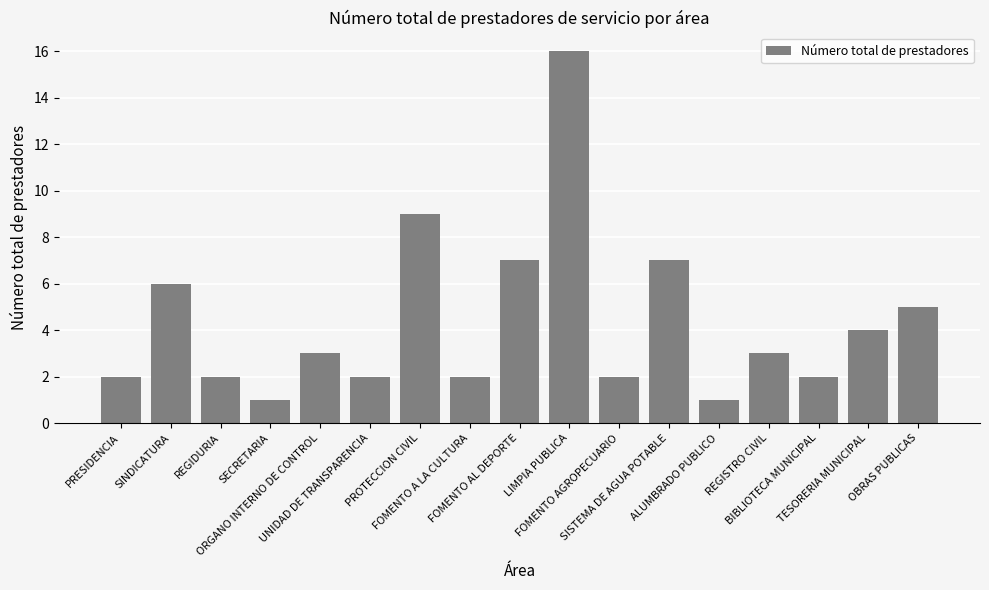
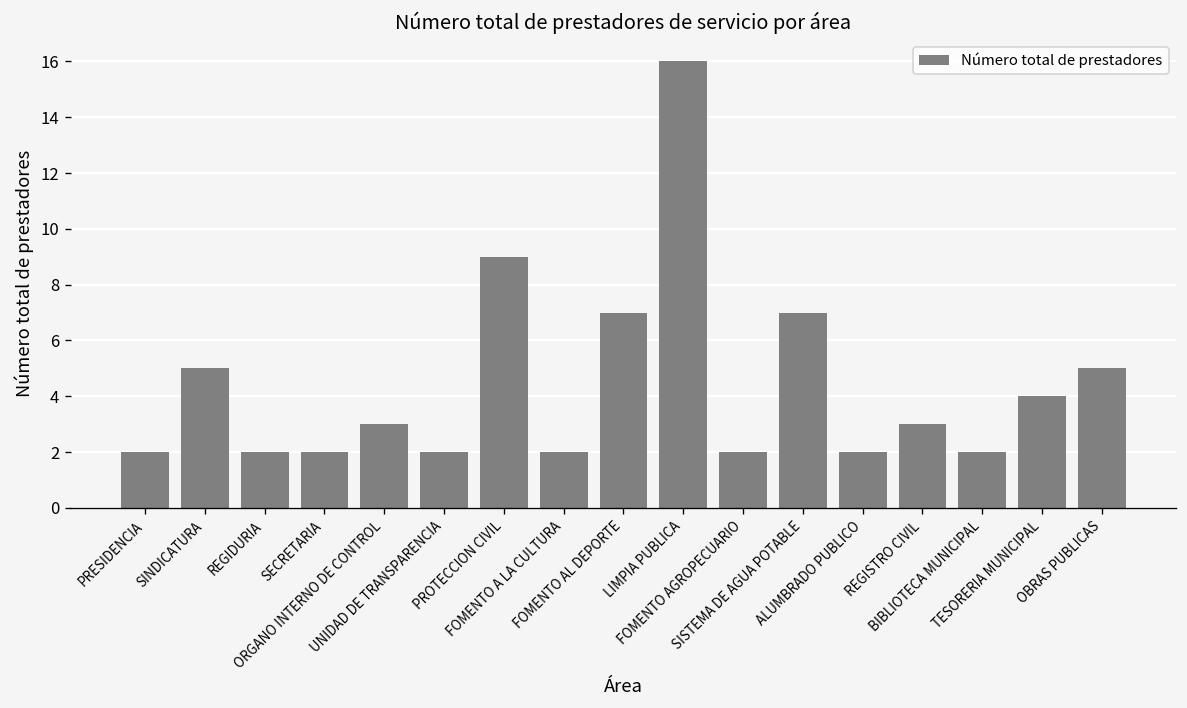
  {
    "PRESIDENCIA": 2,
-   "SINDICATURA": 6,
+   "SINDICATURA": 5,
    "REGIDURIA": 2,
-   "SECRETARIA": 1,
+   "SECRETARIA": 2,
    "ORGANO INTERNO DE CONTROL": 3,
    "UNIDAD DE TRANSPARENCIA": 2,
    "PROTECCION CIVIL": 9,
    "FOMENTO A LA CULTURA": 2,
    "FOMENTO AL DEPORTE": 7,
    "LIMPIA PUBLICA": 16,
    "FOMENTO AGROPECUARIO": 2,
    "SISTEMA DE AGUA POTABLE": 7,
-   "ALUMBRADO PUBLICO": 1,
+   "ALUMBRADO PUBLICO": 2,
    "REGISTRO CIVIL": 3,
    "BIBLIOTECA MUNICIPAL": 2,
    "TESORERIA MUNICIPAL": 4,
    "OBRAS PUBLICAS": 5
  }
